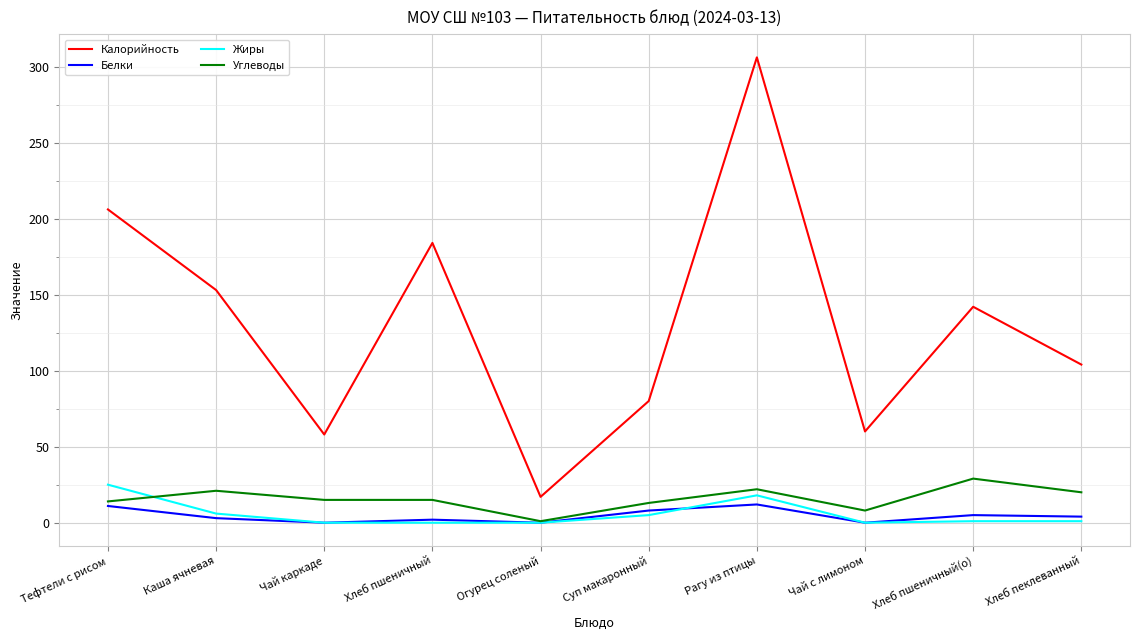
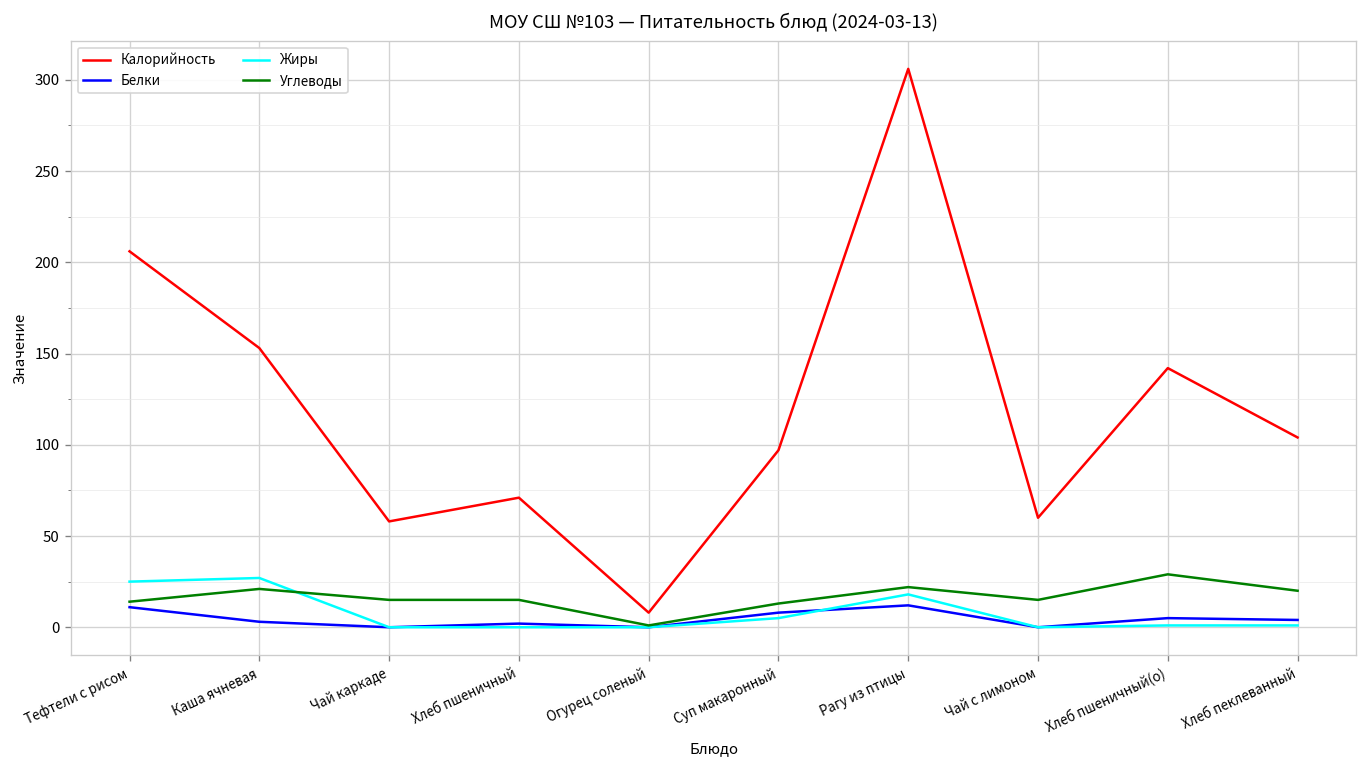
  {
    "Калорийность": {
      "Тефтели с рисом": 206,
      "Каша ячневая": 153,
      "Чай каркаде": 58,
-     "Хлеб пшеничный": 184,
-     "Огурец соленый": 17,
-     "Суп макаронный": 80,
+     "Хлеб пшеничный": 71,
+     "Огурец соленый": 8,
+     "Суп макаронный": 97,
      "Рагу из птицы": 306,
      "Чай с лимоном": 60,
      "Хлеб пшеничный(о)": 142,
      "Хлеб пеклеванный": 104
    },
    "Белки": {
      "Тефтели с рисом": 11,
      "Каша ячневая": 3,
      "Хлеб пшеничный": 2,
      "Суп макаронный": 8,
      "Рагу из птицы": 12,
      "Хлеб пшеничный(о)": 5,
      "Хлеб пеклеванный": 4
    },
    "Жиры": {
      "Тефтели с рисом": 25,
-     "Каша ячневая": 6,
+     "Каша ячневая": 27,
      "Хлеб пшеничный": 0,
      "Суп макаронный": 5,
      "Рагу из птицы": 18,
      "Хлеб пшеничный(о)": 1,
      "Хлеб пеклеванный": 1
    },
    "Углеводы": {
      "Тефтели с рисом": 14,
      "Каша ячневая": 21,
      "Чай каркаде": 15,
      "Хлеб пшеничный": 15,
      "Суп макаронный": 13,
      "Рагу из птицы": 22,
-     "Чай с лимоном": 8,
+     "Чай с лимоном": 15,
      "Хлеб пшеничный(о)": 29,
      "Хлеб пеклеванный": 20
    }
  }
